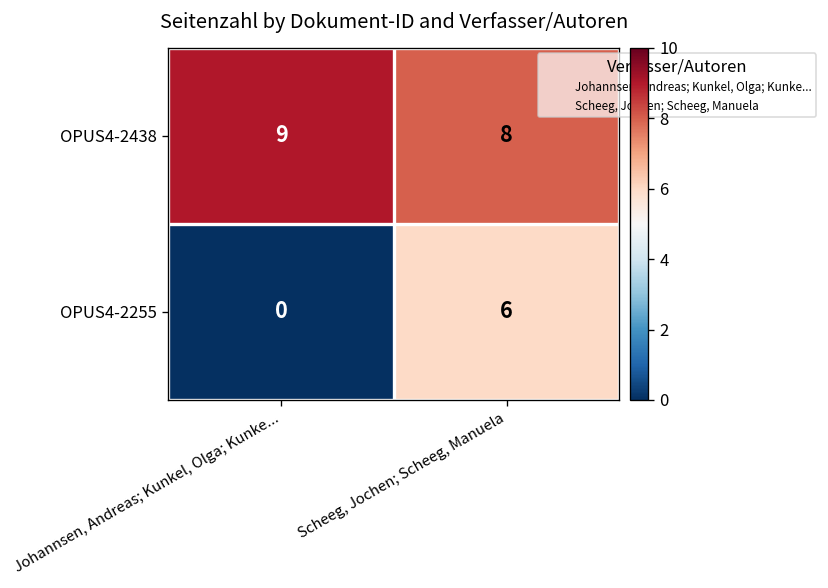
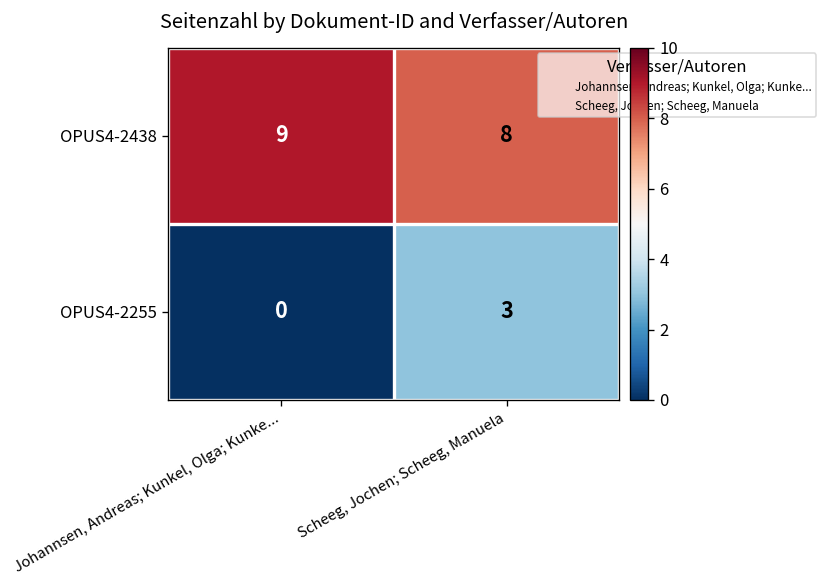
  {
    "OPUS4-2438": {
      "Johannsen, Andreas; Kunkel, Olga; Kunke...": 9,
      "Scheeg, Jochen; Scheeg, Manuela": 8
    },
    "OPUS4-2255": {
      "Johannsen, Andreas; Kunkel, Olga; Kunke...": 0,
-     "Scheeg, Jochen; Scheeg, Manuela": 6
+     "Scheeg, Jochen; Scheeg, Manuela": 3
    }
  }
